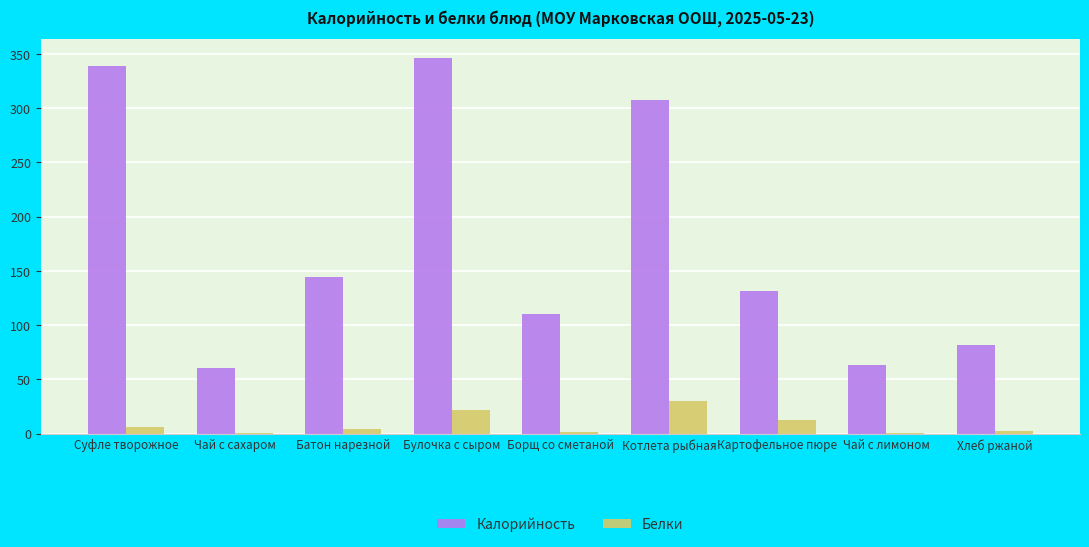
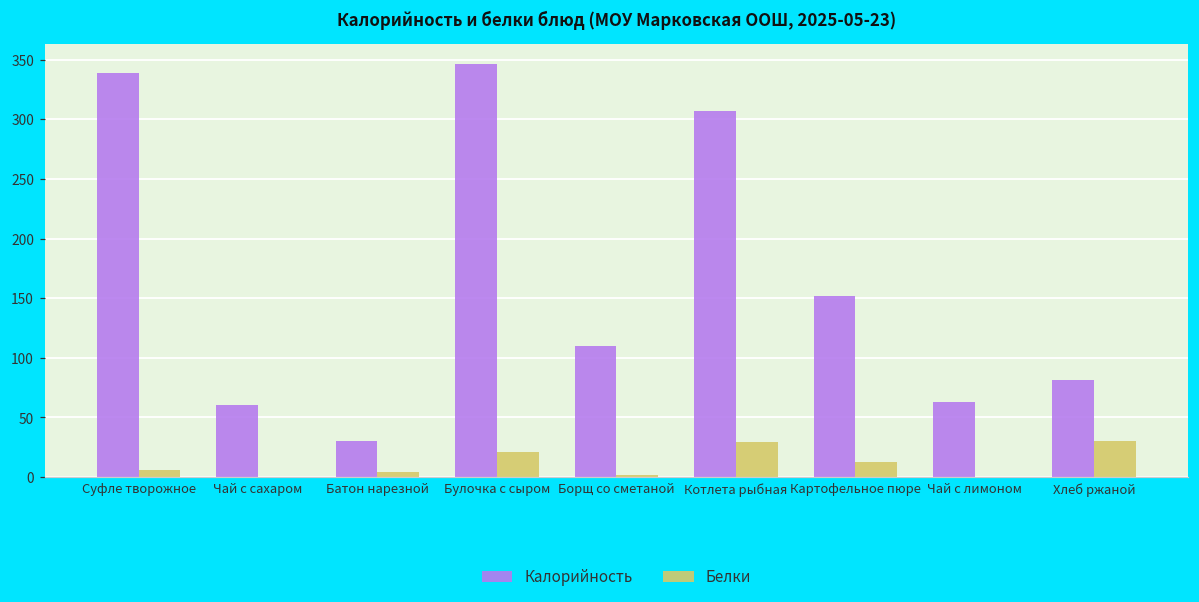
  {
    "Калорийность": {
      "Суфле творожное": 339,
      "Чай с сахаром": 60,
-     "Батон нарезной": 144,
+     "Батон нарезной": 30,
      "Булочка с сыром": 346,
      "Борщ со сметаной": 110,
      "Котлета рыбная": 307,
-     "Картофельное пюре": 131,
+     "Картофельное пюре": 151,
      "Чай с лимоном": 63,
      "Хлеб ржаной": 82
    },
    "Белки": {
      "Суфле творожное": 6,
      "Батон нарезной": 4,
      "Булочка с сыром": 21,
      "Котлета рыбная": 30,
      "Картофельное пюре": 13,
-     "Хлеб ржаной": 3
+     "Хлеб ржаной": 30
    }
  }
